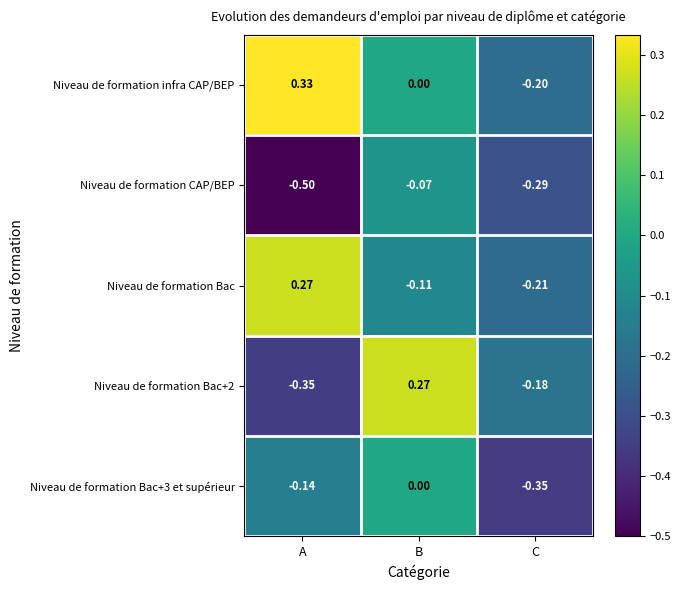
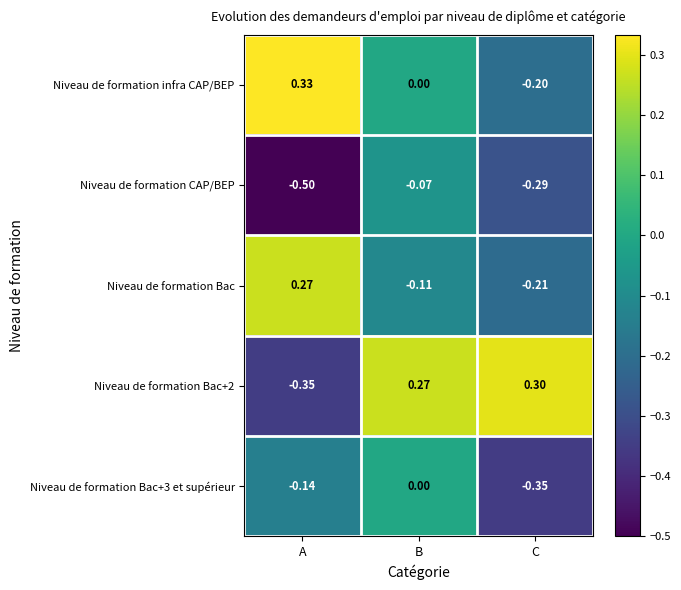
  {
    "Niveau de formation infra CAP/BEP": {
      "A": 0.33,
      "B": 0.00,
      "C": -0.20
    },
    "Niveau de formation CAP/BEP": {
      "A": -0.50,
      "B": -0.07,
      "C": -0.29
    },
    "Niveau de formation Bac": {
      "A": 0.27,
      "B": -0.11,
      "C": -0.21
    },
    "Niveau de formation Bac+2": {
      "A": -0.35,
      "B": 0.27,
-     "C": -0.18
+     "C": 0.30
    },
    "Niveau de formation Bac+3 et supérieur": {
      "A": -0.14,
      "B": 0.00,
      "C": -0.35
    }
  }
